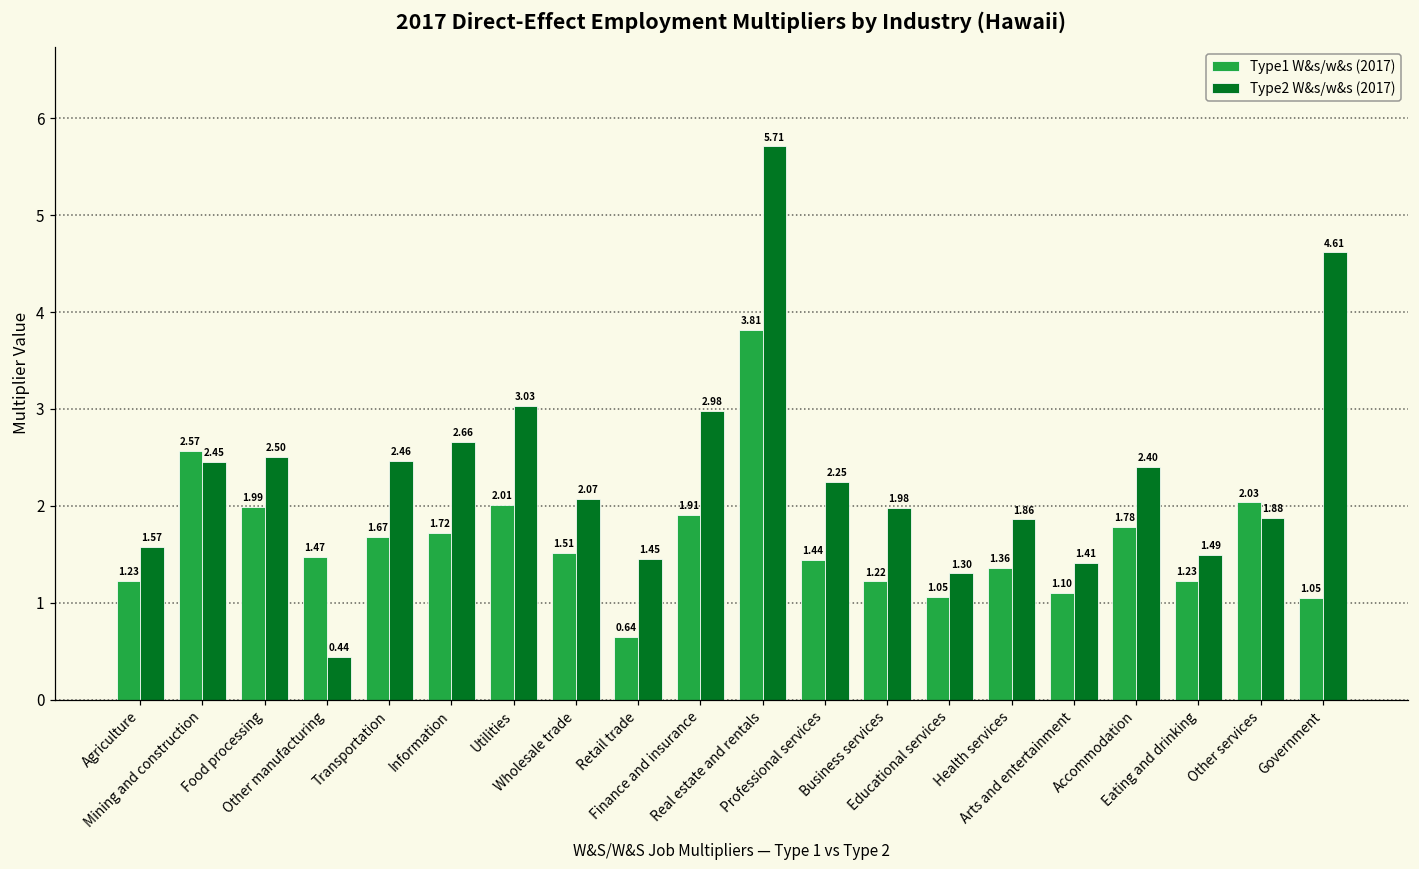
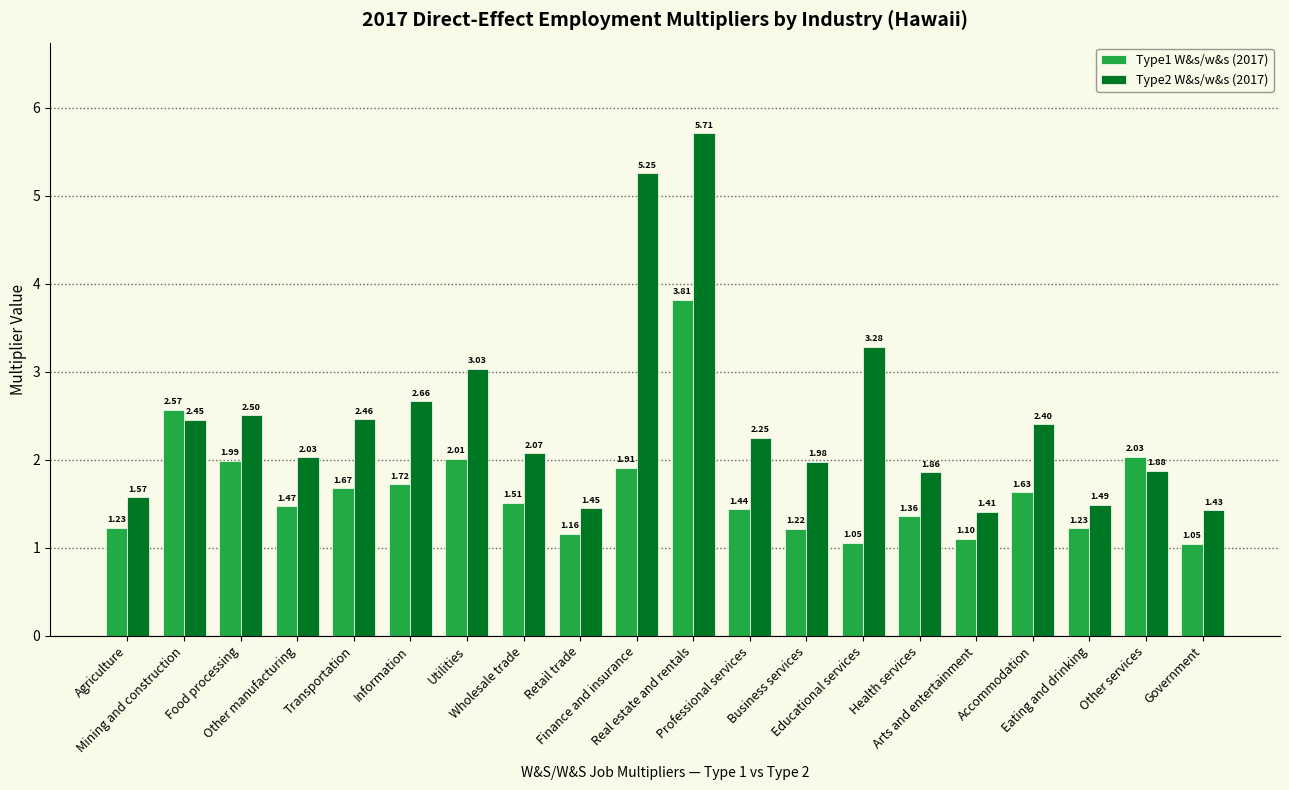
  {
    "Type1 W&s/w&s (2017)": {
      "Agriculture": 1.23,
      "Mining and construction": 2.57,
      "Food processing": 1.99,
      "Other manufacturing": 1.47,
      "Transportation": 1.67,
      "Information": 1.72,
      "Utilities": 2.01,
      "Wholesale trade": 1.51,
-     "Retail trade": 0.64,
+     "Retail trade": 1.16,
      "Finance and insurance": 1.91,
      "Real estate and rentals": 3.81,
      "Professional services": 1.44,
      "Business services": 1.22,
      "Educational services": 1.05,
      "Health services": 1.36,
      "Arts and entertainment": 1.10,
-     "Accommodation": 1.78,
+     "Accommodation": 1.63,
      "Eating and drinking": 1.23,
      "Other services": 2.03,
      "Government": 1.05
    },
    "Type2 W&s/w&s (2017)": {
      "Agriculture": 1.57,
      "Mining and construction": 2.45,
      "Food processing": 2.50,
-     "Other manufacturing": 0.44,
+     "Other manufacturing": 2.03,
      "Transportation": 2.46,
      "Information": 2.66,
      "Utilities": 3.03,
      "Wholesale trade": 2.07,
      "Retail trade": 1.45,
-     "Finance and insurance": 2.98,
+     "Finance and insurance": 5.25,
      "Real estate and rentals": 5.71,
      "Professional services": 2.25,
      "Business services": 1.98,
-     "Educational services": 1.30,
+     "Educational services": 3.28,
      "Health services": 1.86,
      "Arts and entertainment": 1.41,
      "Accommodation": 2.40,
      "Eating and drinking": 1.49,
      "Other services": 1.88,
-     "Government": 4.61
+     "Government": 1.43
    }
  }
